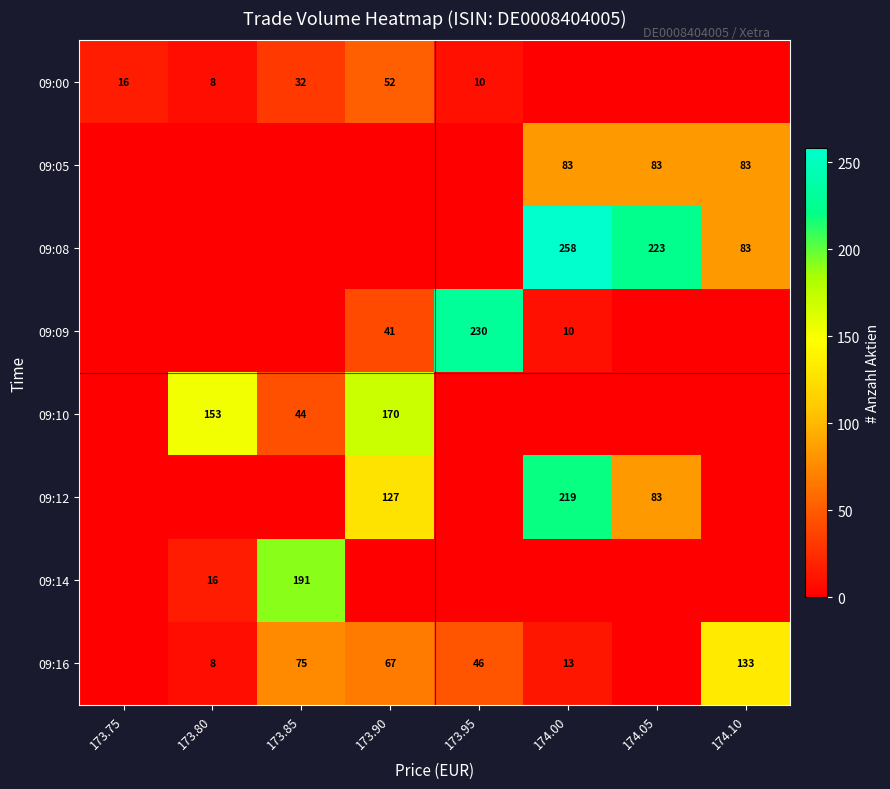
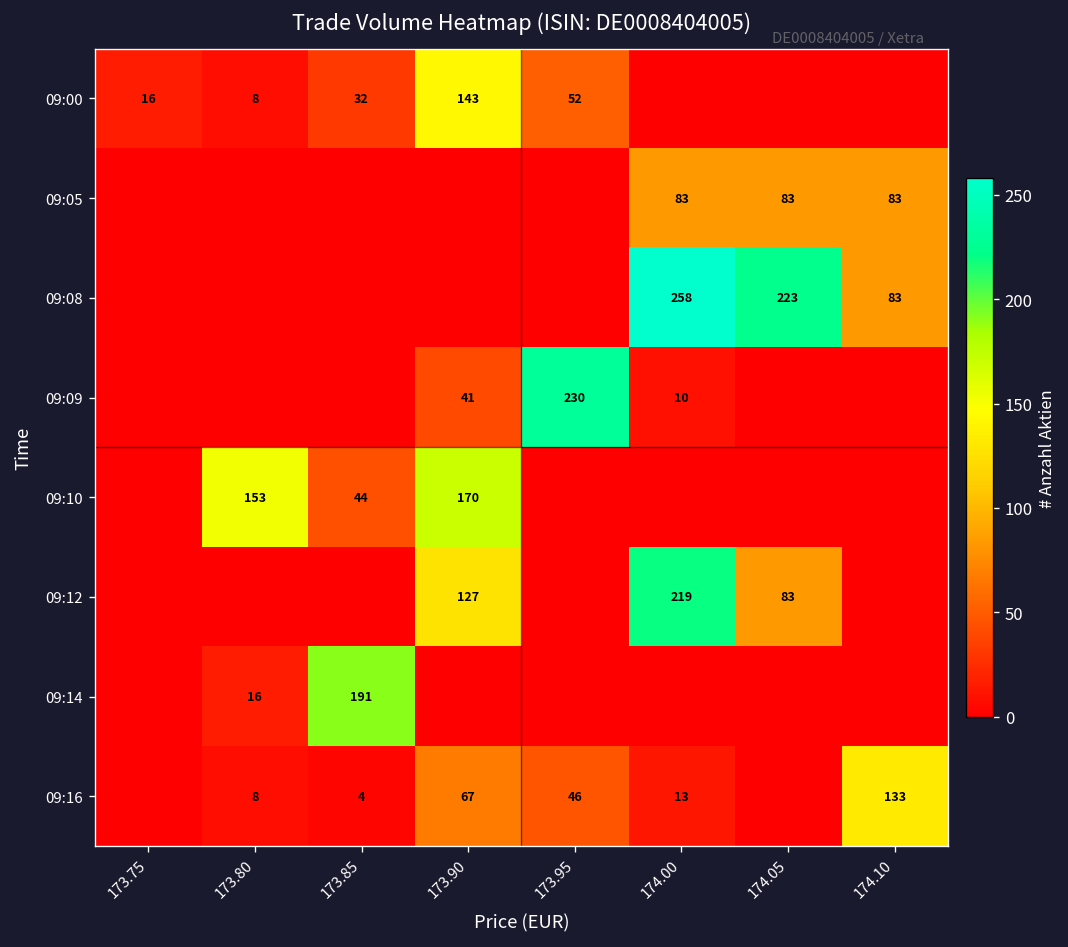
  {
    "09:00": {
      "173.75": 16,
      "173.80": 8,
      "173.85": 32,
-     "173.90": 52,
-     "173.95": 10
+     "173.90": 143,
+     "173.95": 52
    },
    "09:05": {
      "174.00": 83,
      "174.05": 83,
      "174.10": 83
    },
    "09:08": {
      "174.00": 258,
      "174.05": 223,
      "174.10": 83
    },
    "09:09": {
      "173.90": 41,
      "173.95": 230,
      "174.00": 10
    },
    "09:10": {
      "173.80": 153,
      "173.85": 44,
      "173.90": 170
    },
    "09:12": {
      "173.90": 127,
      "174.00": 219,
      "174.05": 83
    },
    "09:14": {
      "173.80": 16,
      "173.85": 191
    },
    "09:16": {
      "173.80": 8,
-     "173.85": 75,
+     "173.85": 4,
      "173.90": 67,
      "173.95": 46,
      "174.00": 13,
      "174.10": 133
    }
  }
